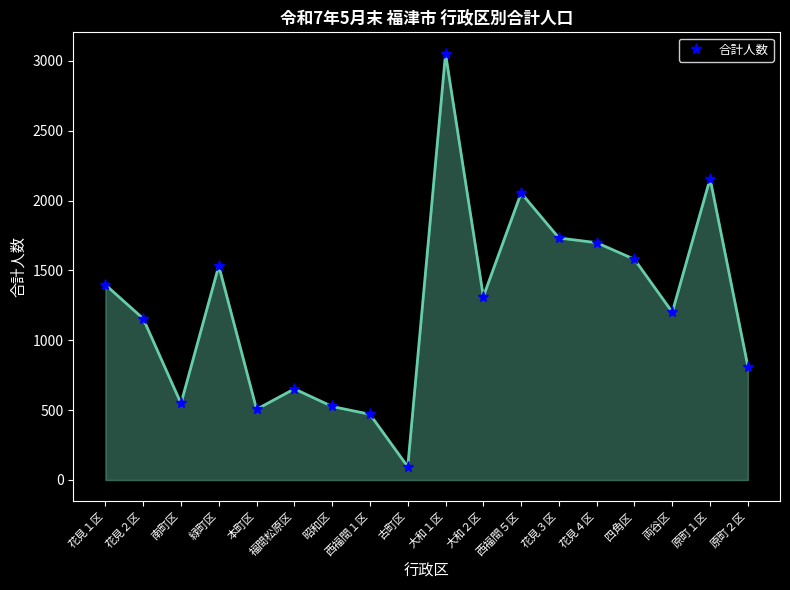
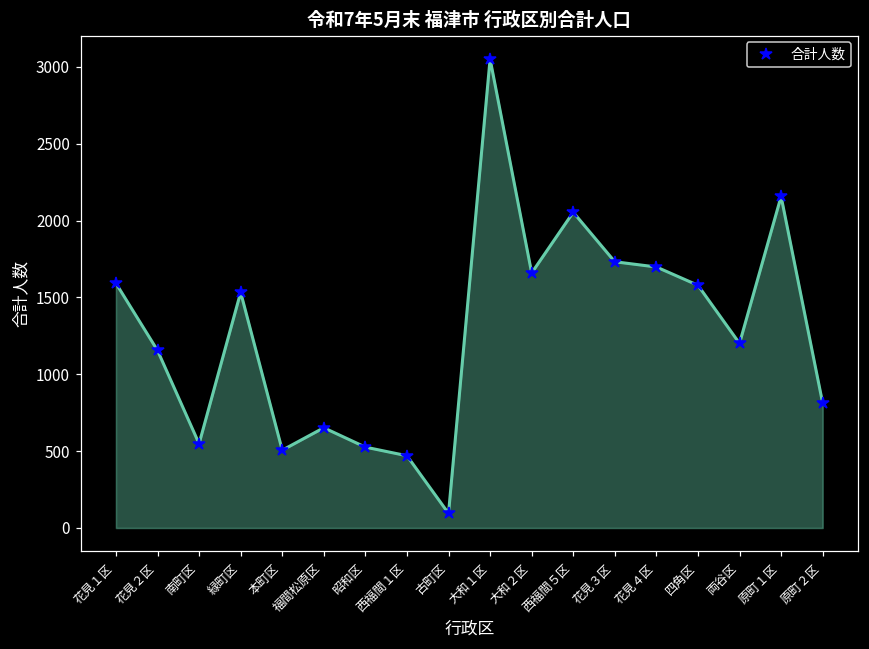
  {
-   "花見１区": 1400,
+   "花見１区": 1590,
    "花見２区": 1160,
    "南町区": 550,
    "緑町区": 1530,
    "本町区": 510,
    "福間松原区": 650,
    "昭和区": 530,
    "西福間１区": 470,
    "古町区": 100,
    "大和１区": 3050,
-   "大和２区": 1310,
+   "大和２区": 1660,
    "西福間５区": 2050,
    "花見３区": 1730,
    "花見４区": 1700,
    "四角区": 1580,
    "両谷区": 1200,
    "原町１区": 2160,
    "原町２区": 810
  }
